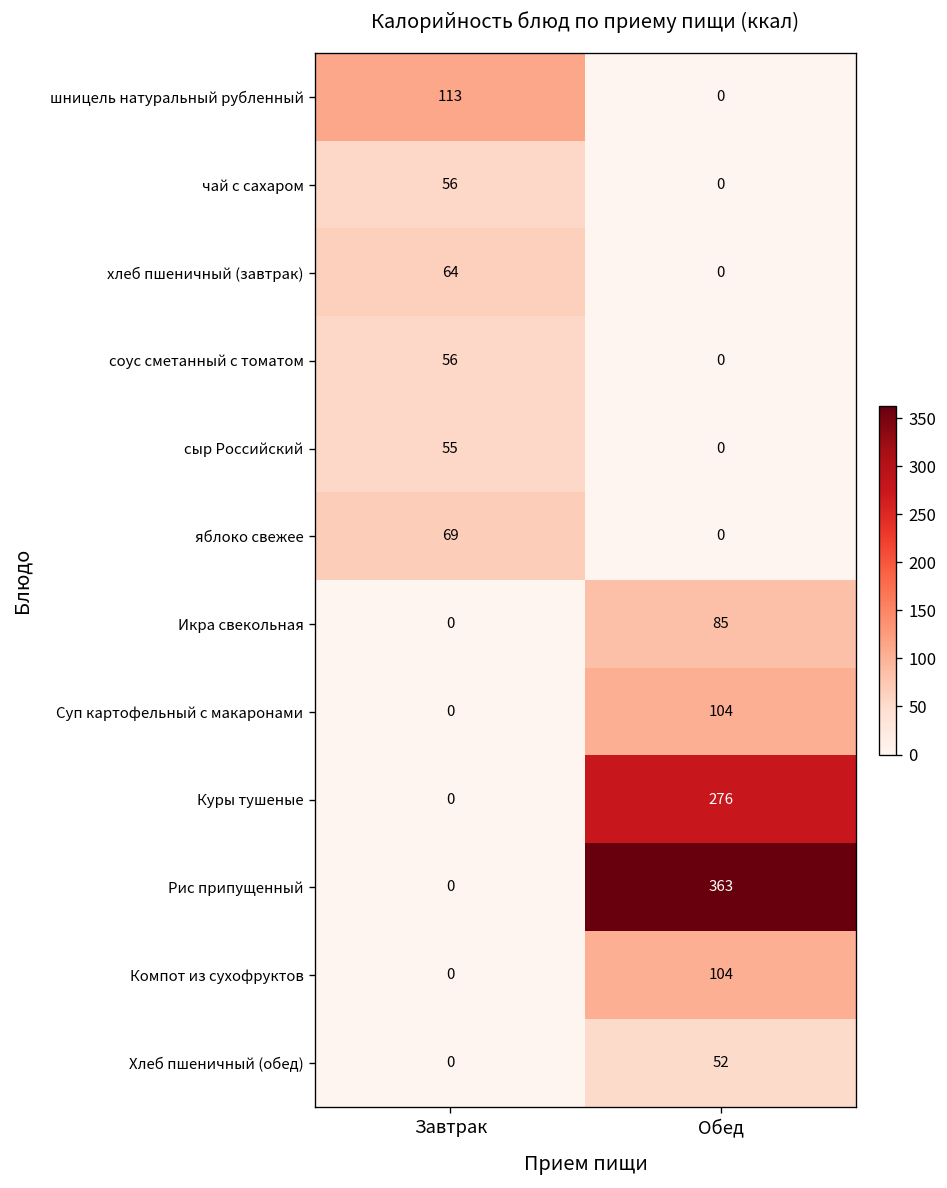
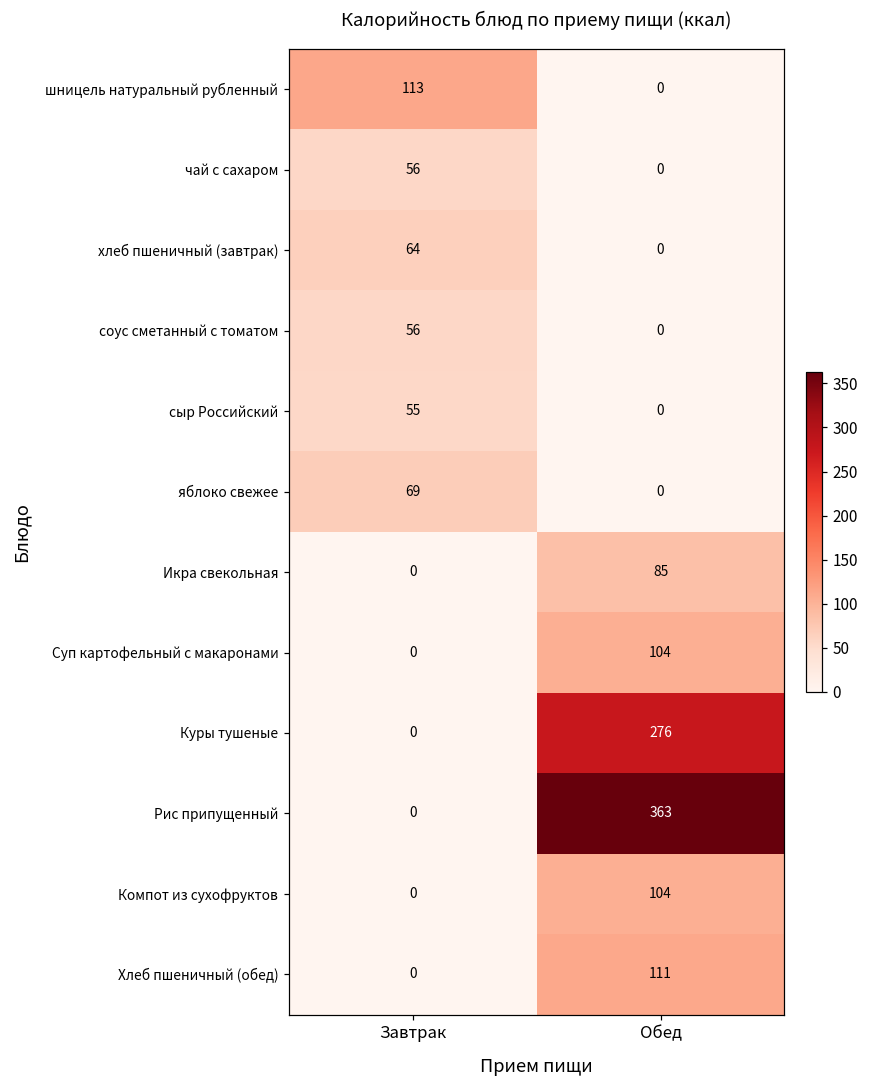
  {
    "шницель натуральный рубленный": {
      "Завтрак": 113,
      "Обед": 0
    },
    "чай с сахаром": {
      "Завтрак": 56,
      "Обед": 0
    },
    "хлеб пшеничный (завтрак)": {
      "Завтрак": 64,
      "Обед": 0
    },
    "соус сметанный с томатом": {
      "Завтрак": 56,
      "Обед": 0
    },
    "сыр Российский": {
      "Завтрак": 55,
      "Обед": 0
    },
    "яблоко свежее": {
      "Завтрак": 69,
      "Обед": 0
    },
    "Икра свекольная": {
      "Завтрак": 0,
      "Обед": 85
    },
    "Суп картофельный с макаронами": {
      "Завтрак": 0,
      "Обед": 104
    },
    "Куры тушеные": {
      "Завтрак": 0,
      "Обед": 276
    },
    "Рис припущенный": {
      "Завтрак": 0,
      "Обед": 363
    },
    "Компот из сухофруктов": {
      "Завтрак": 0,
      "Обед": 104
    },
    "Хлеб пшеничный (обед)": {
      "Завтрак": 0,
-     "Обед": 52
+     "Обед": 111
    }
  }
